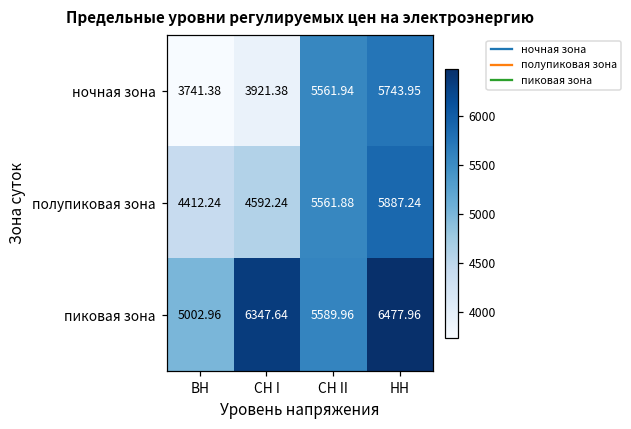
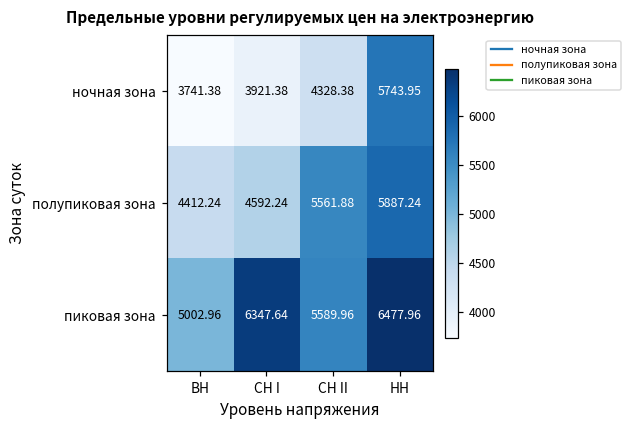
  {
    "ночная зона": {
      "ВН": 3741.38,
      "СН I": 3921.38,
-     "СН II": 5561.94,
+     "СН II": 4328.38,
      "НН": 5743.95
    },
    "полупиковая зона": {
      "ВН": 4412.24,
      "СН I": 4592.24,
      "СН II": 5561.88,
      "НН": 5887.24
    },
    "пиковая зона": {
      "ВН": 5002.96,
      "СН I": 6347.64,
      "СН II": 5589.96,
      "НН": 6477.96
    }
  }
